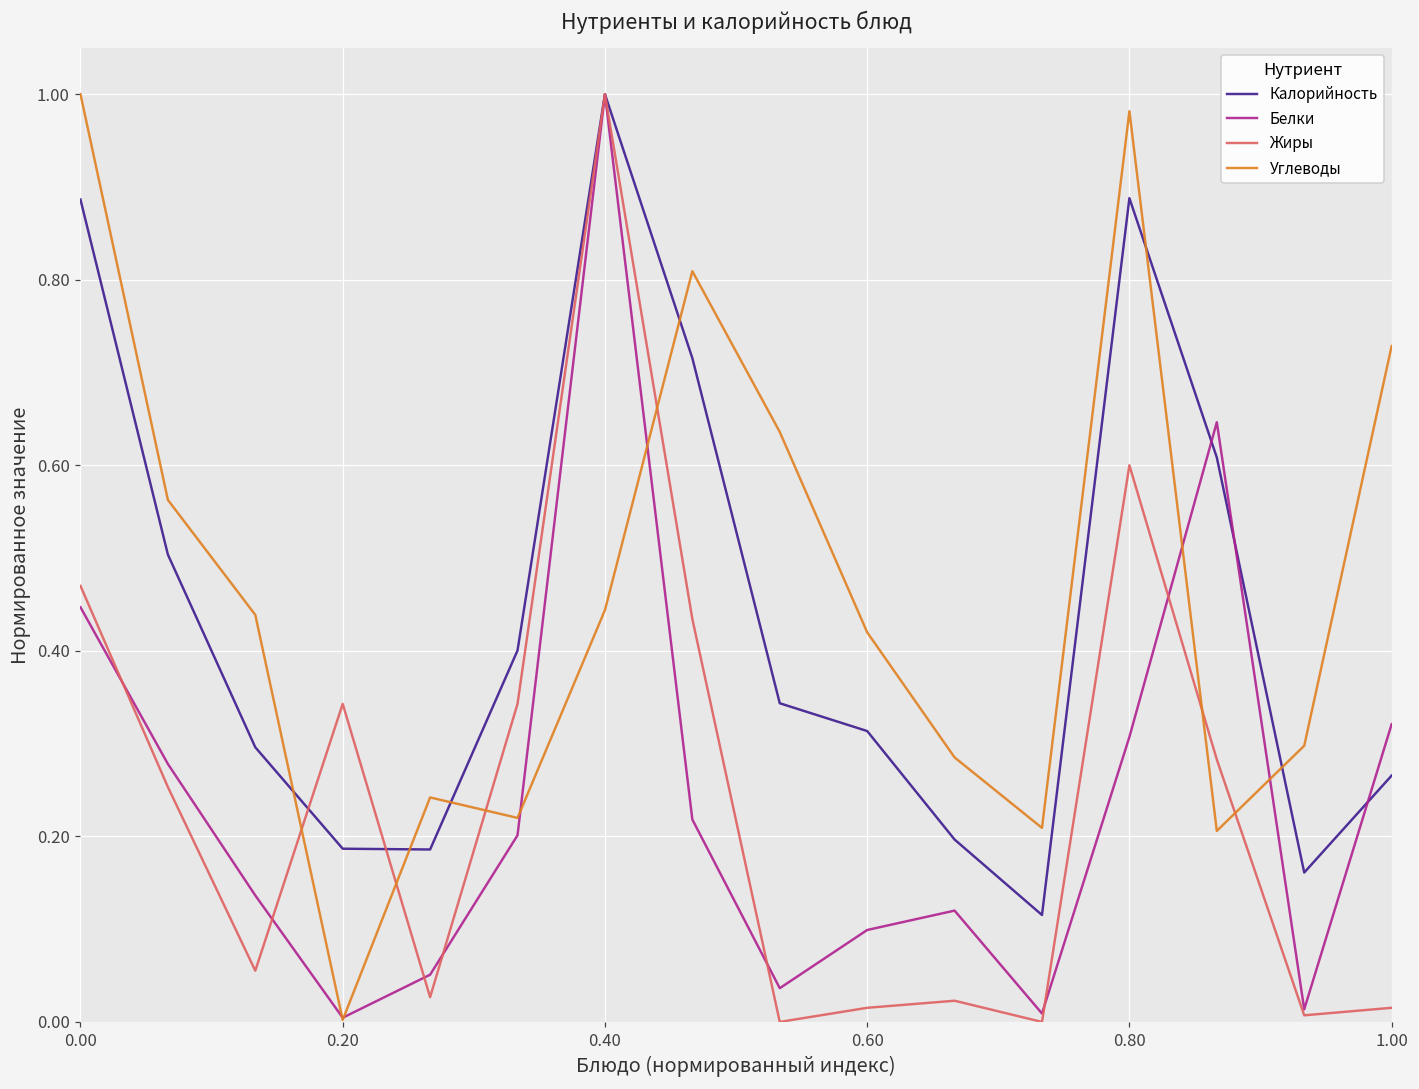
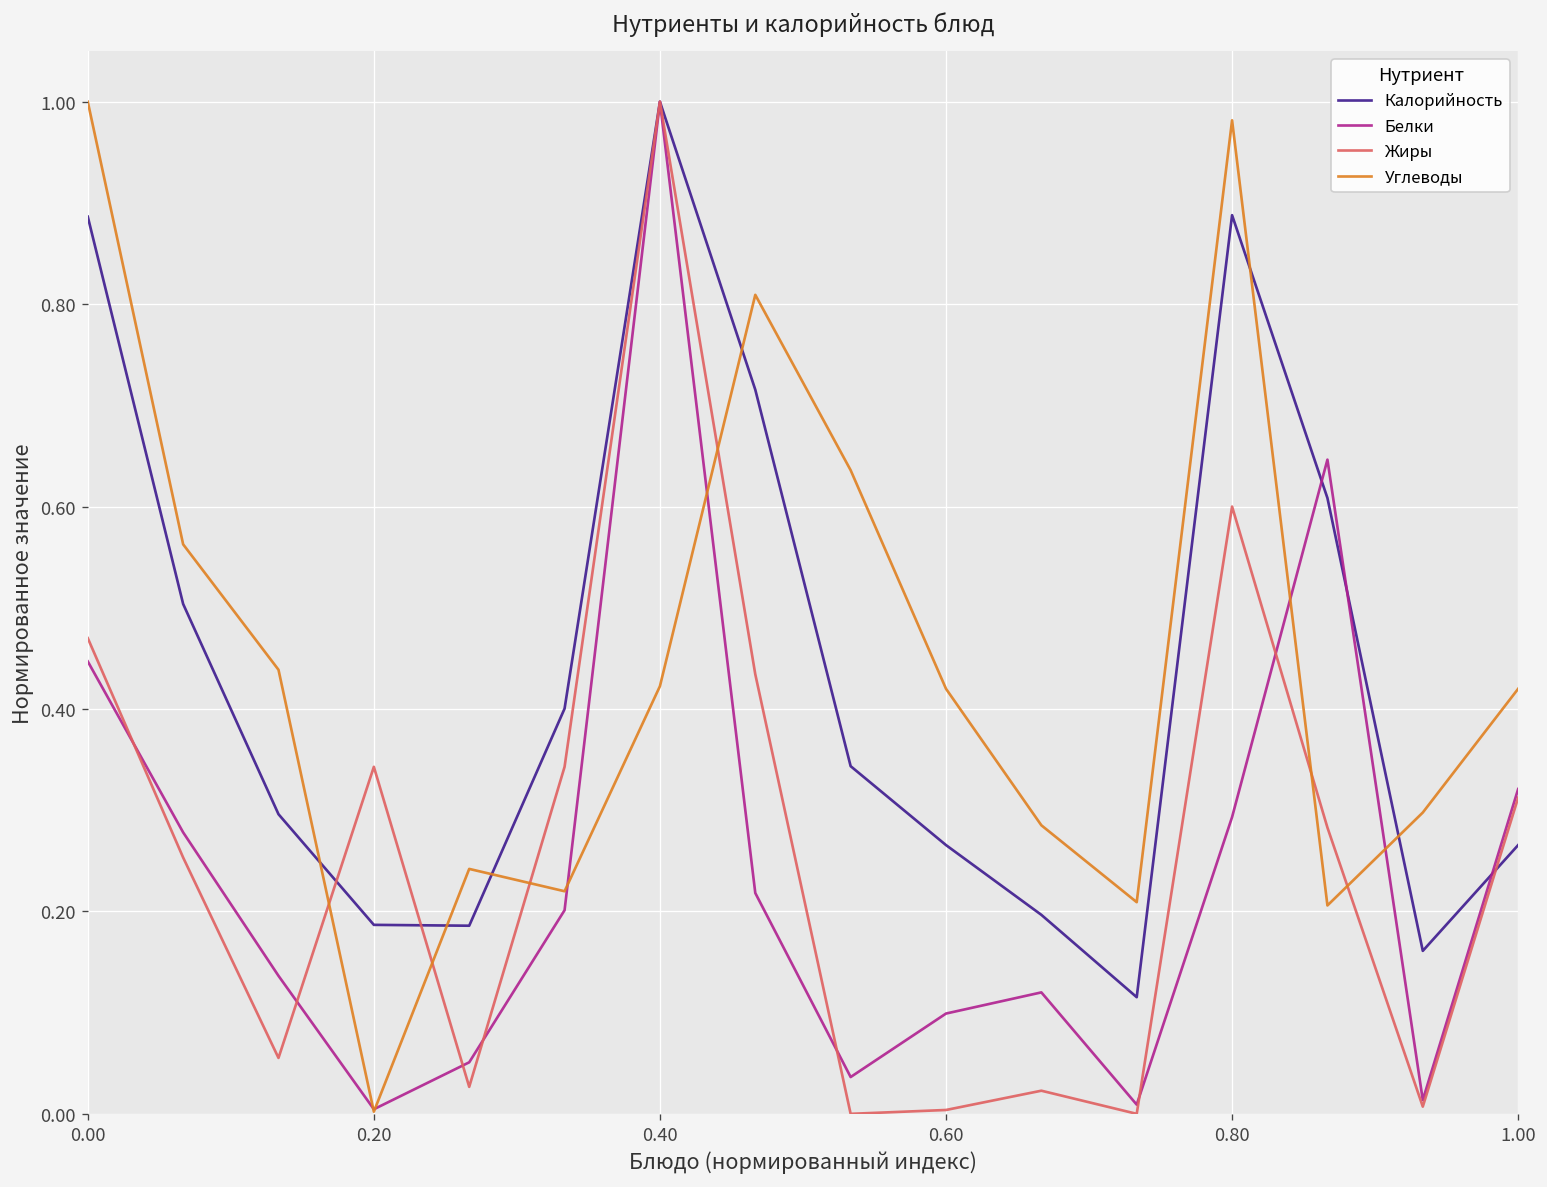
  {
    "Калорийность": {
      "0.00": 0.89,
      "0.20": 0.19,
-     "0.60": 0.31,
+     "0.60": 0.27,
      "0.80": 0.89,
      "1.00": 0.27
    },
    "Белки": {
      "0.00": 0.45,
      "0.60": 0.10,
-     "0.80": 0.31,
+     "0.80": 0.29,
      "1.00": 0.32
    },
    "Жиры": {
      "0.00": 0.47,
      "0.20": 0.34,
-     "0.60": 0.02,
+     "0.60": 0.00,
      "0.80": 0.60,
-     "1.00": 0.02
+     "1.00": 0.31
    },
    "Углеводы": {
      "0.00": 1.00,
-     "0.40": 0.44,
+     "0.40": 0.42,
      "0.60": 0.42,
      "0.80": 0.98,
-     "1.00": 0.73
+     "1.00": 0.42
    }
  }
